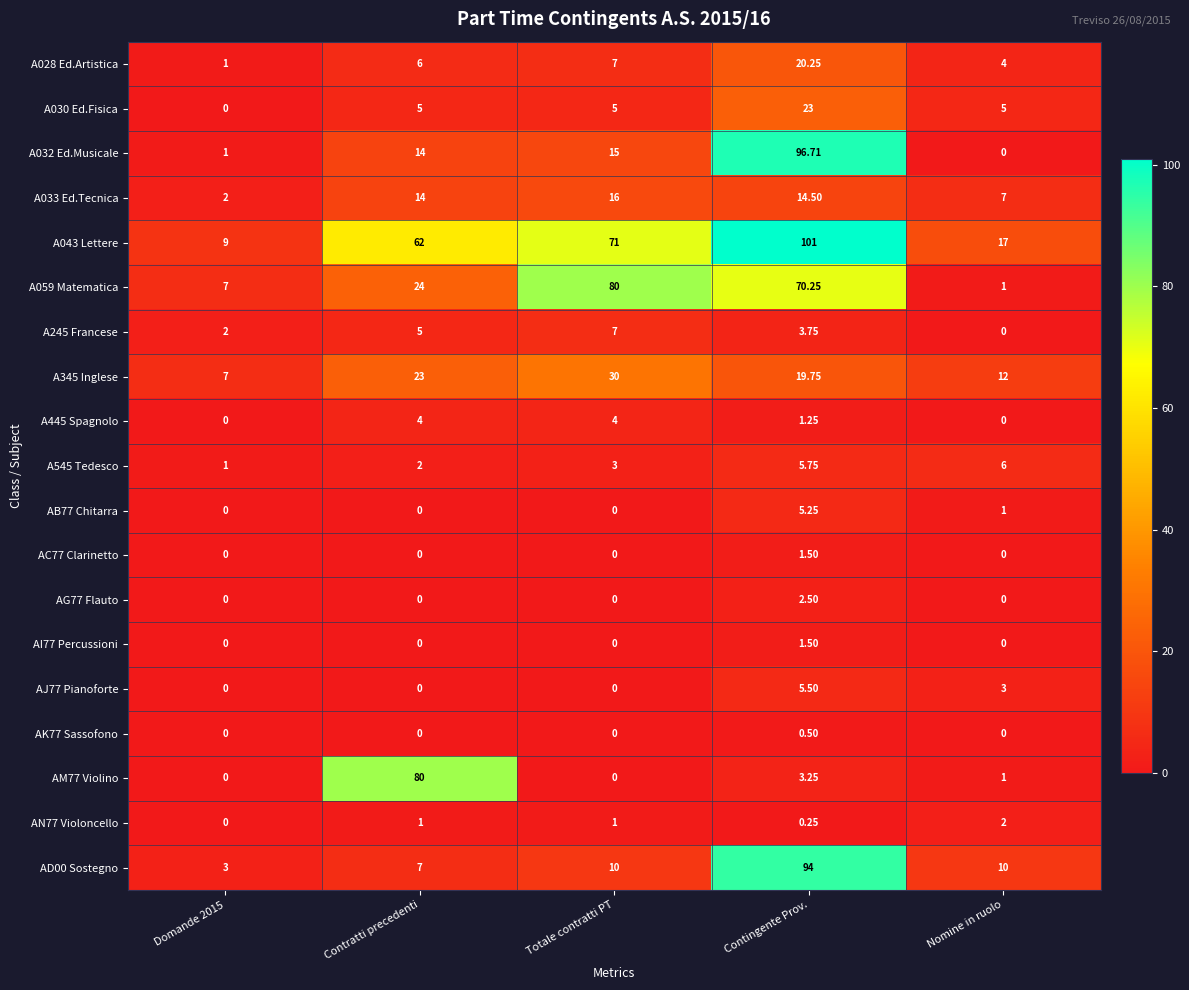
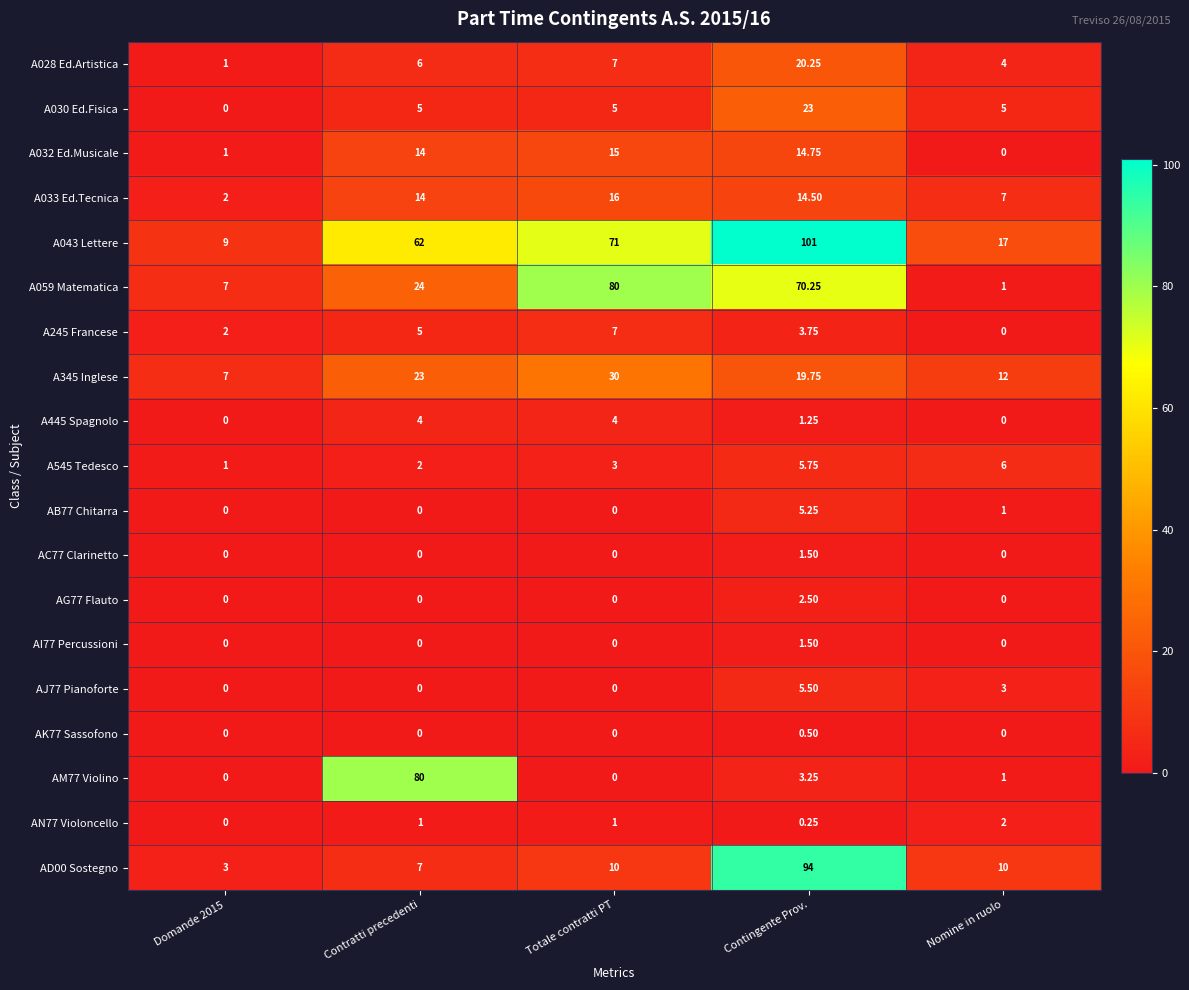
  {
    "A028 Ed.Artistica": {
      "Domande 2015": 1,
      "Contratti precedenti": 6,
      "Totale contratti PT": 7,
      "Contingente Prov.": 20.25,
      "Nomine in ruolo": 4
    },
    "A030 Ed.Fisica": {
      "Domande 2015": 0,
      "Contratti precedenti": 5,
      "Totale contratti PT": 5,
      "Contingente Prov.": 23,
      "Nomine in ruolo": 5
    },
    "A032 Ed.Musicale": {
      "Domande 2015": 1,
      "Contratti precedenti": 14,
      "Totale contratti PT": 15,
-     "Contingente Prov.": 96.71,
+     "Contingente Prov.": 14.75,
      "Nomine in ruolo": 0
    },
    "A033 Ed.Tecnica": {
      "Domande 2015": 2,
      "Contratti precedenti": 14,
      "Totale contratti PT": 16,
      "Contingente Prov.": 14.50,
      "Nomine in ruolo": 7
    },
    "A043 Lettere": {
      "Domande 2015": 9,
      "Contratti precedenti": 62,
      "Totale contratti PT": 71,
      "Contingente Prov.": 101,
      "Nomine in ruolo": 17
    },
    "A059 Matematica": {
      "Domande 2015": 7,
      "Contratti precedenti": 24,
      "Totale contratti PT": 80,
      "Contingente Prov.": 70.25,
      "Nomine in ruolo": 1
    },
    "A245 Francese": {
      "Domande 2015": 2,
      "Contratti precedenti": 5,
      "Totale contratti PT": 7,
      "Contingente Prov.": 3.75,
      "Nomine in ruolo": 0
    },
    "A345 Inglese": {
      "Domande 2015": 7,
      "Contratti precedenti": 23,
      "Totale contratti PT": 30,
      "Contingente Prov.": 19.75,
      "Nomine in ruolo": 12
    },
    "A445 Spagnolo": {
      "Domande 2015": 0,
      "Contratti precedenti": 4,
      "Totale contratti PT": 4,
      "Contingente Prov.": 1.25,
      "Nomine in ruolo": 0
    },
    "A545 Tedesco": {
      "Domande 2015": 1,
      "Contratti precedenti": 2,
      "Totale contratti PT": 3,
      "Contingente Prov.": 5.75,
      "Nomine in ruolo": 6
    },
    "AB77 Chitarra": {
      "Domande 2015": 0,
      "Contratti precedenti": 0,
      "Totale contratti PT": 0,
      "Contingente Prov.": 5.25,
      "Nomine in ruolo": 1
    },
    "AC77 Clarinetto": {
      "Domande 2015": 0,
      "Contratti precedenti": 0,
      "Totale contratti PT": 0,
      "Contingente Prov.": 1.50,
      "Nomine in ruolo": 0
    },
    "AG77 Flauto": {
      "Domande 2015": 0,
      "Contratti precedenti": 0,
      "Totale contratti PT": 0,
      "Contingente Prov.": 2.50,
      "Nomine in ruolo": 0
    },
    "AI77 Percussioni": {
      "Domande 2015": 0,
      "Contratti precedenti": 0,
      "Totale contratti PT": 0,
      "Contingente Prov.": 1.50,
      "Nomine in ruolo": 0
    },
    "AJ77 Pianoforte": {
      "Domande 2015": 0,
      "Contratti precedenti": 0,
      "Totale contratti PT": 0,
      "Contingente Prov.": 5.50,
      "Nomine in ruolo": 3
    },
    "AK77 Sassofono": {
      "Domande 2015": 0,
      "Contratti precedenti": 0,
      "Totale contratti PT": 0,
      "Contingente Prov.": 0.50,
      "Nomine in ruolo": 0
    },
    "AM77 Violino": {
      "Domande 2015": 0,
      "Contratti precedenti": 80,
      "Totale contratti PT": 0,
      "Contingente Prov.": 3.25,
      "Nomine in ruolo": 1
    },
    "AN77 Violoncello": {
      "Domande 2015": 0,
      "Contratti precedenti": 1,
      "Totale contratti PT": 1,
      "Contingente Prov.": 0.25,
      "Nomine in ruolo": 2
    },
    "AD00 Sostegno": {
      "Domande 2015": 3,
      "Contratti precedenti": 7,
      "Totale contratti PT": 10,
      "Contingente Prov.": 94,
      "Nomine in ruolo": 10
    }
  }
